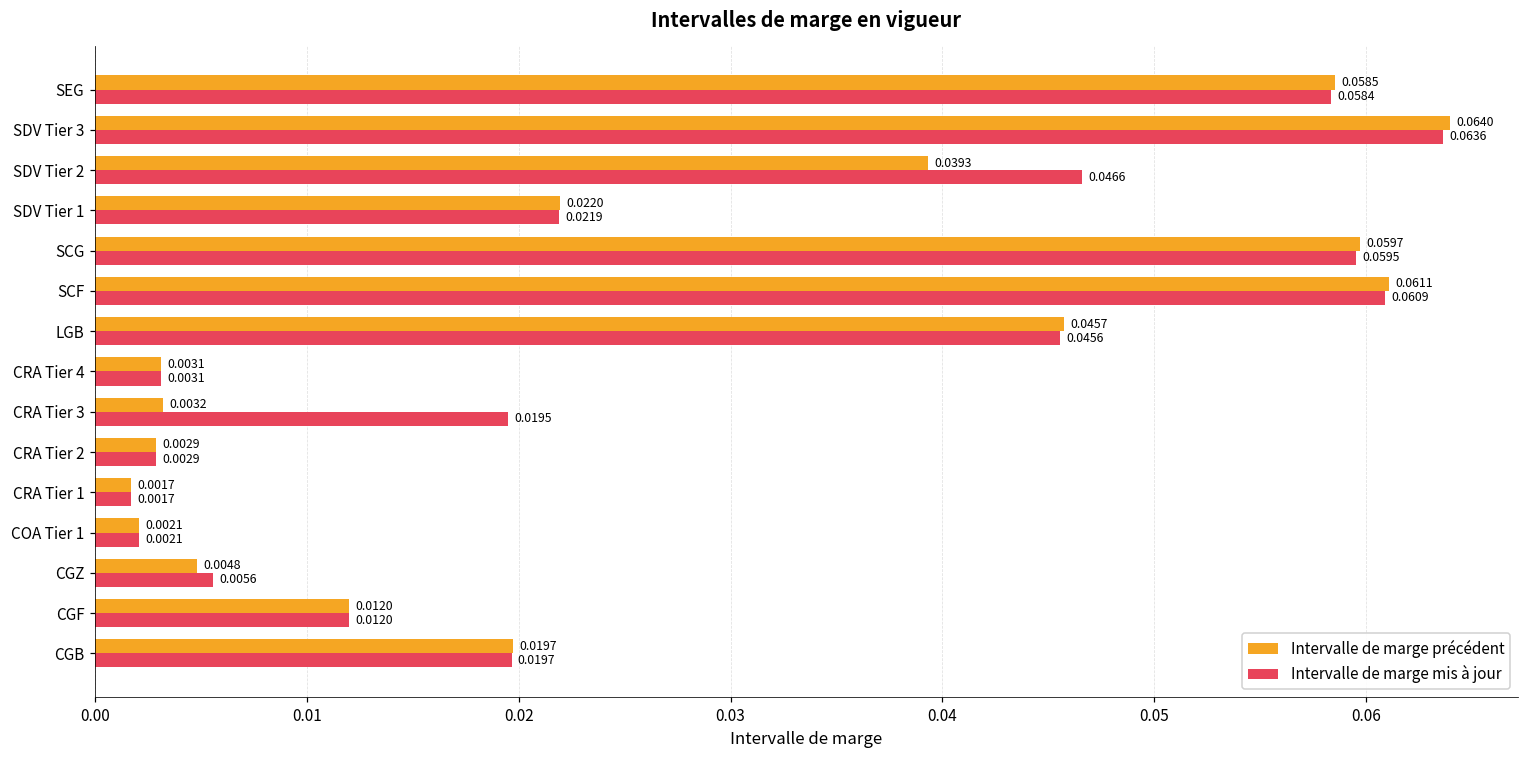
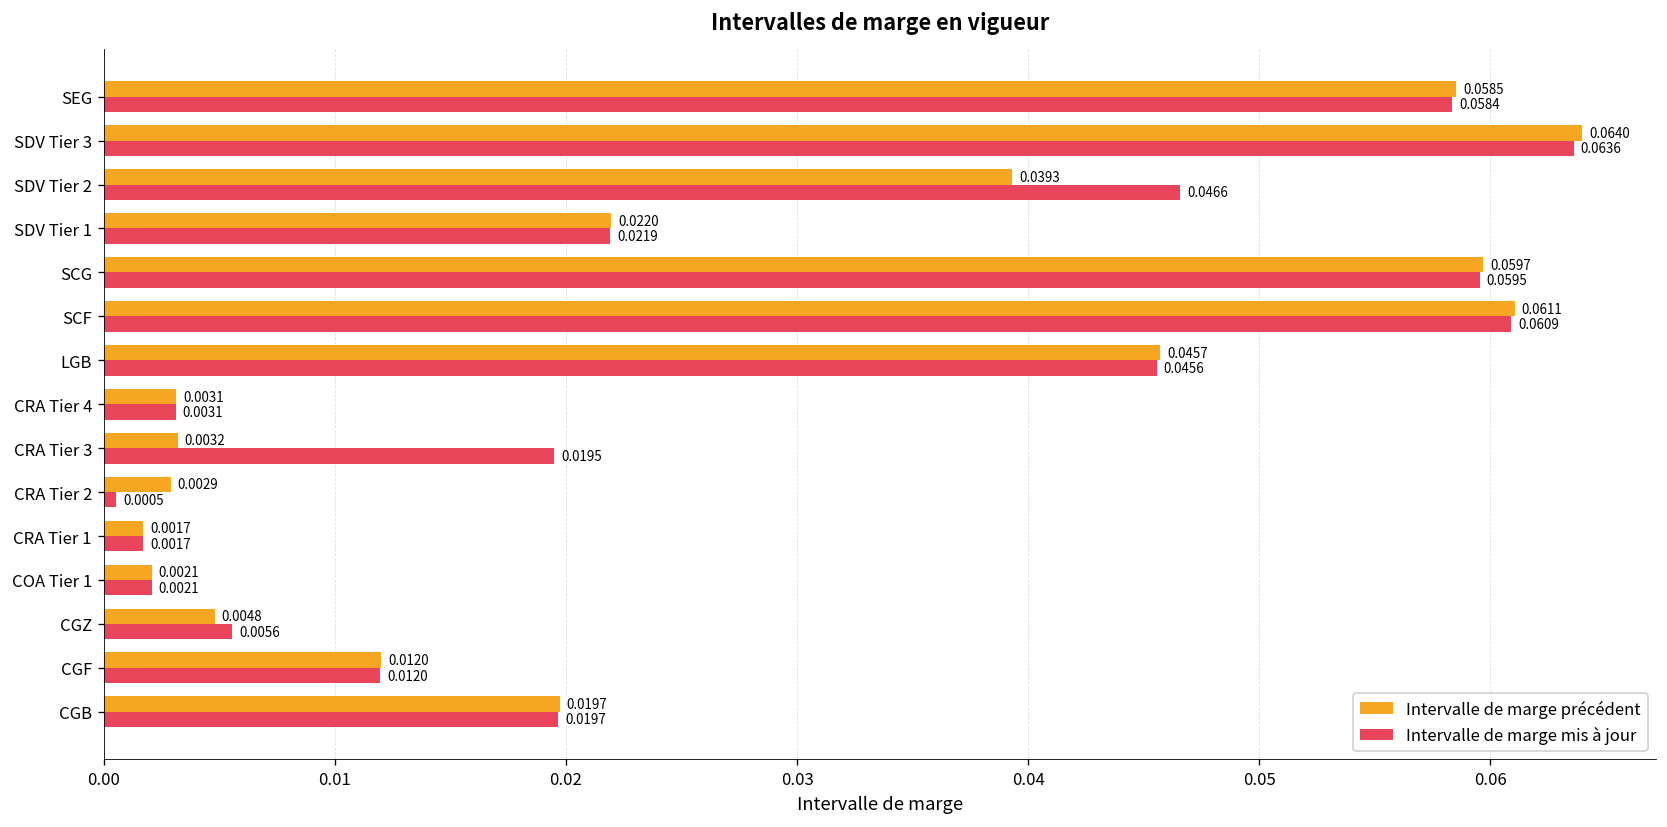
  {
    "Intervalle de marge précédent": {
      "SEG": 0.0585,
      "SDV Tier 3": 0.0640,
      "SDV Tier 2": 0.0393,
      "SDV Tier 1": 0.0220,
      "SCG": 0.0597,
      "SCF": 0.0611,
      "LGB": 0.0457,
      "CRA Tier 4": 0.0031,
      "CRA Tier 3": 0.0032,
      "CRA Tier 2": 0.0029,
      "CRA Tier 1": 0.0017,
      "COA Tier 1": 0.0021,
      "CGZ": 0.0048,
      "CGF": 0.0120,
      "CGB": 0.0197
    },
    "Intervalle de marge mis à jour": {
      "SEG": 0.0584,
      "SDV Tier 3": 0.0636,
      "SDV Tier 2": 0.0466,
      "SDV Tier 1": 0.0219,
      "SCG": 0.0595,
      "SCF": 0.0609,
      "LGB": 0.0456,
      "CRA Tier 4": 0.0031,
      "CRA Tier 3": 0.0195,
-     "CRA Tier 2": 0.0029,
+     "CRA Tier 2": 0.0005,
      "CRA Tier 1": 0.0017,
      "COA Tier 1": 0.0021,
      "CGZ": 0.0056,
      "CGF": 0.0120,
      "CGB": 0.0197
    }
  }
